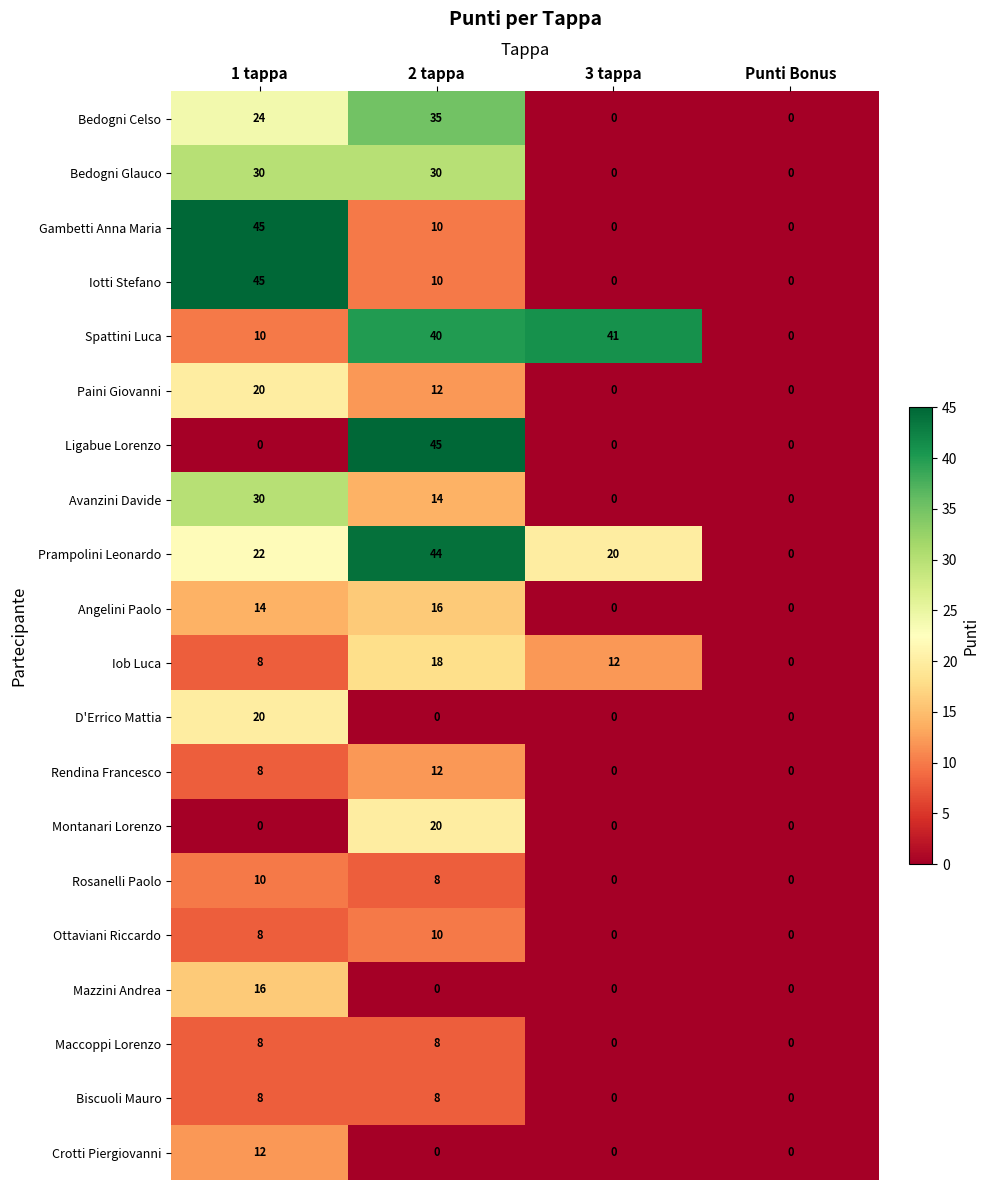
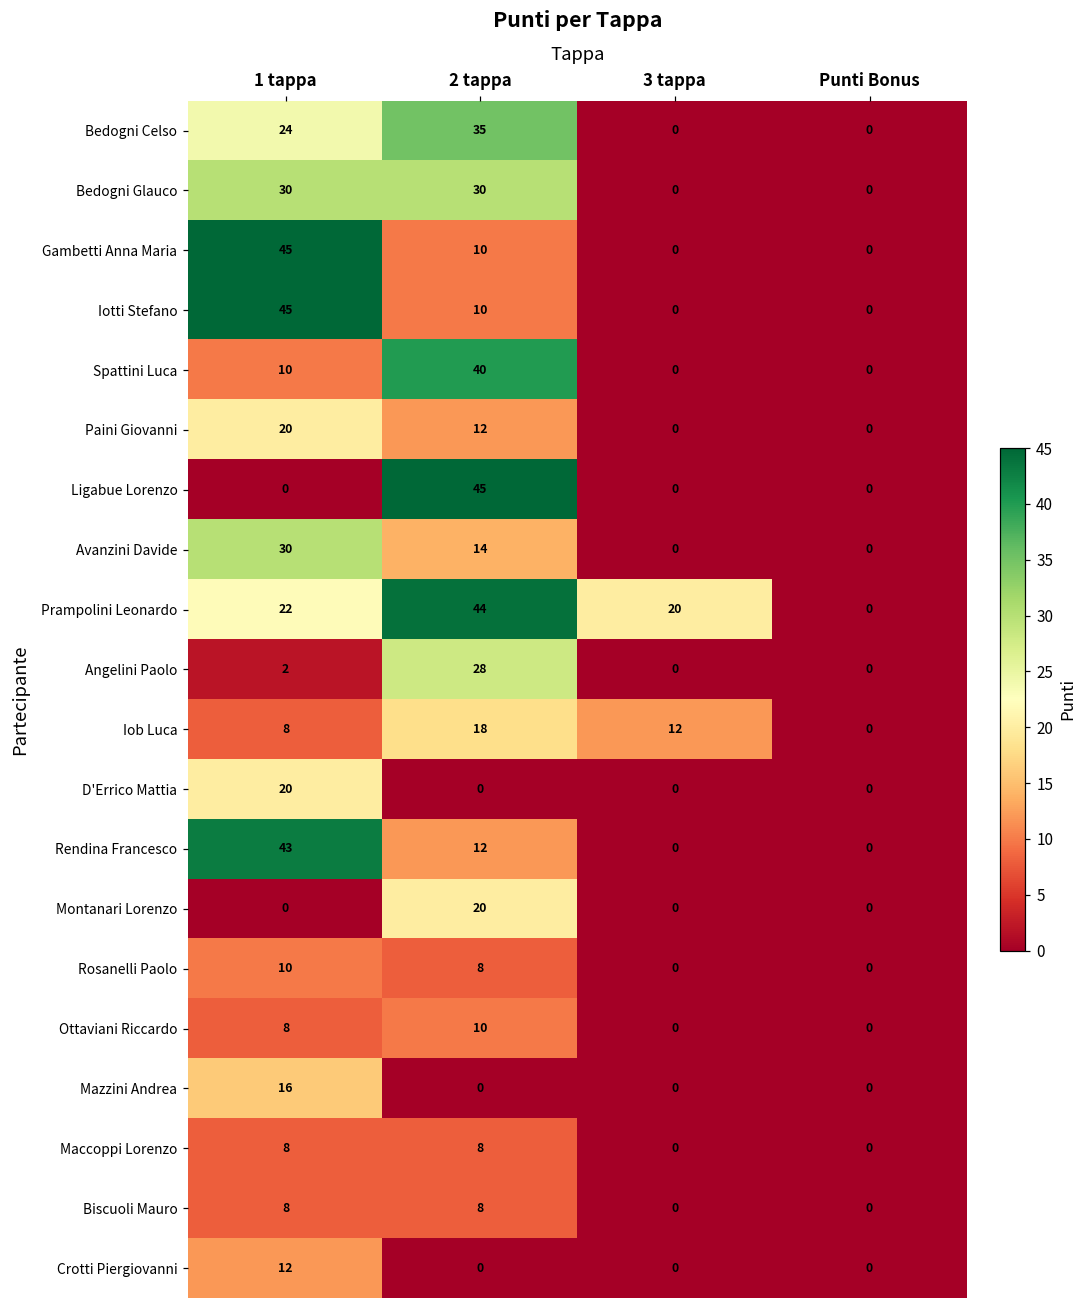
  {
    "Bedogni Celso": {
      "1 tappa": 24,
      "2 tappa": 35,
      "3 tappa": 0,
      "Punti Bonus": 0
    },
    "Bedogni Glauco": {
      "1 tappa": 30,
      "2 tappa": 30,
      "3 tappa": 0,
      "Punti Bonus": 0
    },
    "Gambetti Anna Maria": {
      "1 tappa": 45,
      "2 tappa": 10,
      "3 tappa": 0,
      "Punti Bonus": 0
    },
    "Iotti Stefano": {
      "1 tappa": 45,
      "2 tappa": 10,
      "3 tappa": 0,
      "Punti Bonus": 0
    },
    "Spattini Luca": {
      "1 tappa": 10,
      "2 tappa": 40,
-     "3 tappa": 41,
+     "3 tappa": 0,
      "Punti Bonus": 0
    },
    "Paini Giovanni": {
      "1 tappa": 20,
      "2 tappa": 12,
      "3 tappa": 0,
      "Punti Bonus": 0
    },
    "Ligabue Lorenzo": {
      "1 tappa": 0,
      "2 tappa": 45,
      "3 tappa": 0,
      "Punti Bonus": 0
    },
    "Avanzini Davide": {
      "1 tappa": 30,
      "2 tappa": 14,
      "3 tappa": 0,
      "Punti Bonus": 0
    },
    "Prampolini Leonardo": {
      "1 tappa": 22,
      "2 tappa": 44,
      "3 tappa": 20,
      "Punti Bonus": 0
    },
    "Angelini Paolo": {
-     "1 tappa": 14,
-     "2 tappa": 16,
+     "1 tappa": 2,
+     "2 tappa": 28,
      "3 tappa": 0,
      "Punti Bonus": 0
    },
    "Iob Luca": {
      "1 tappa": 8,
      "2 tappa": 18,
      "3 tappa": 12,
      "Punti Bonus": 0
    },
    "D'Errico Mattia": {
      "1 tappa": 20,
      "2 tappa": 0,
      "3 tappa": 0,
      "Punti Bonus": 0
    },
    "Rendina Francesco": {
-     "1 tappa": 8,
+     "1 tappa": 43,
      "2 tappa": 12,
      "3 tappa": 0,
      "Punti Bonus": 0
    },
    "Montanari Lorenzo": {
      "1 tappa": 0,
      "2 tappa": 20,
      "3 tappa": 0,
      "Punti Bonus": 0
    },
    "Rosanelli Paolo": {
      "1 tappa": 10,
      "2 tappa": 8,
      "3 tappa": 0,
      "Punti Bonus": 0
    },
    "Ottaviani Riccardo": {
      "1 tappa": 8,
      "2 tappa": 10,
      "3 tappa": 0,
      "Punti Bonus": 0
    },
    "Mazzini Andrea": {
      "1 tappa": 16,
      "2 tappa": 0,
      "3 tappa": 0,
      "Punti Bonus": 0
    },
    "Maccoppi Lorenzo": {
      "1 tappa": 8,
      "2 tappa": 8,
      "3 tappa": 0,
      "Punti Bonus": 0
    },
    "Biscuoli Mauro": {
      "1 tappa": 8,
      "2 tappa": 8,
      "3 tappa": 0,
      "Punti Bonus": 0
    },
    "Crotti Piergiovanni": {
      "1 tappa": 12,
      "2 tappa": 0,
      "3 tappa": 0,
      "Punti Bonus": 0
    }
  }
